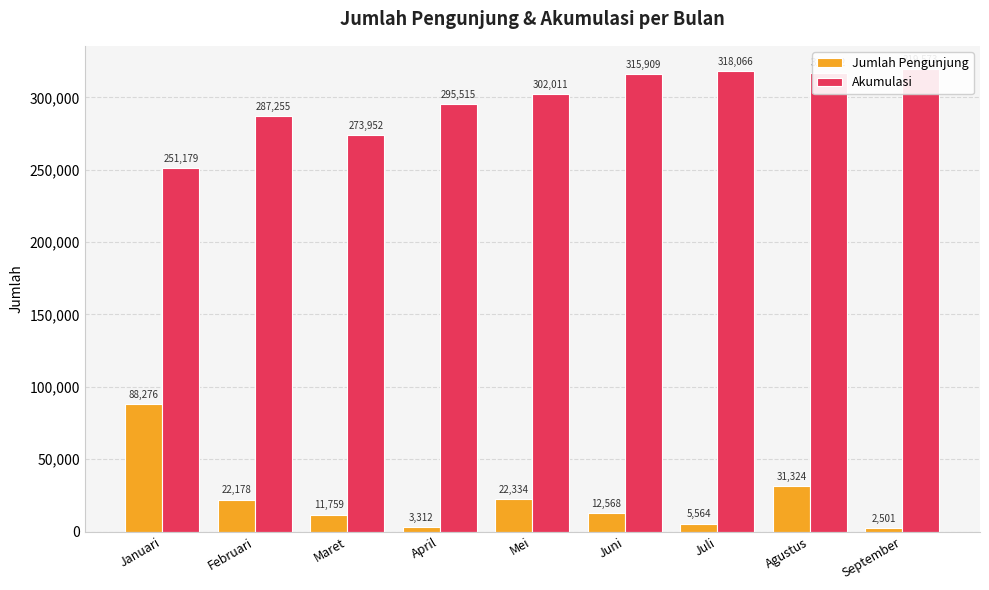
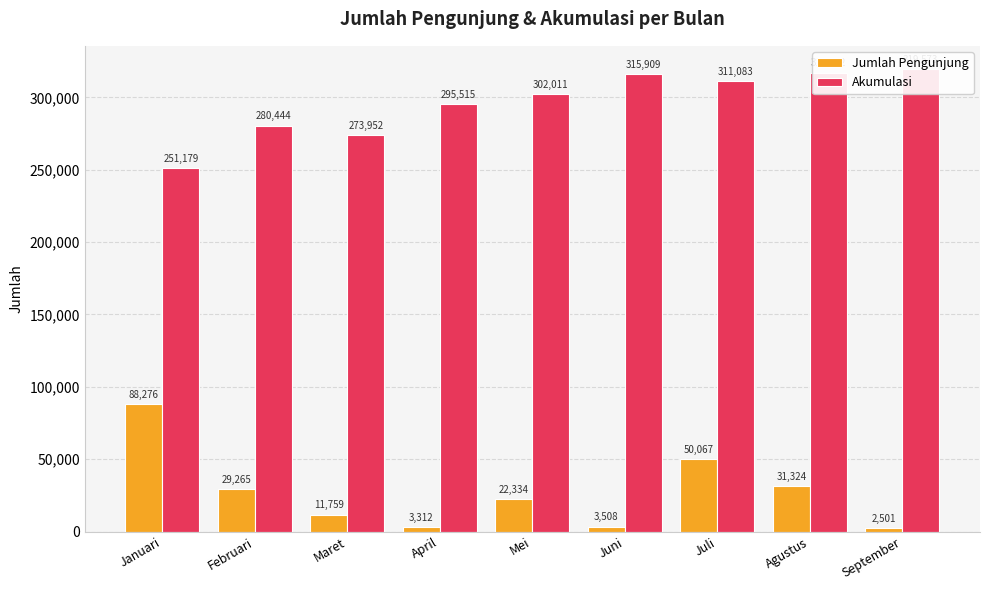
  {
    "Jumlah Pengunjung": {
      "Januari": "88,276",
-     "Februari": "22,178",
+     "Februari": "29,265",
      "Maret": "11,759",
      "April": "3,312",
      "Mei": "22,334",
-     "Juni": "12,568",
-     "Juli": "5,564",
+     "Juni": "3,508",
+     "Juli": "50,067",
      "Agustus": "31,324",
      "September": "2,501"
    },
    "Akumulasi": {
      "Januari": "251,179",
-     "Februari": "287,255",
+     "Februari": "280,444",
      "Maret": "273,952",
      "April": "295,515",
      "Mei": "302,011",
      "Juni": "315,909",
-     "Juli": "318,066"
+     "Juli": "311,083"
    }
  }
